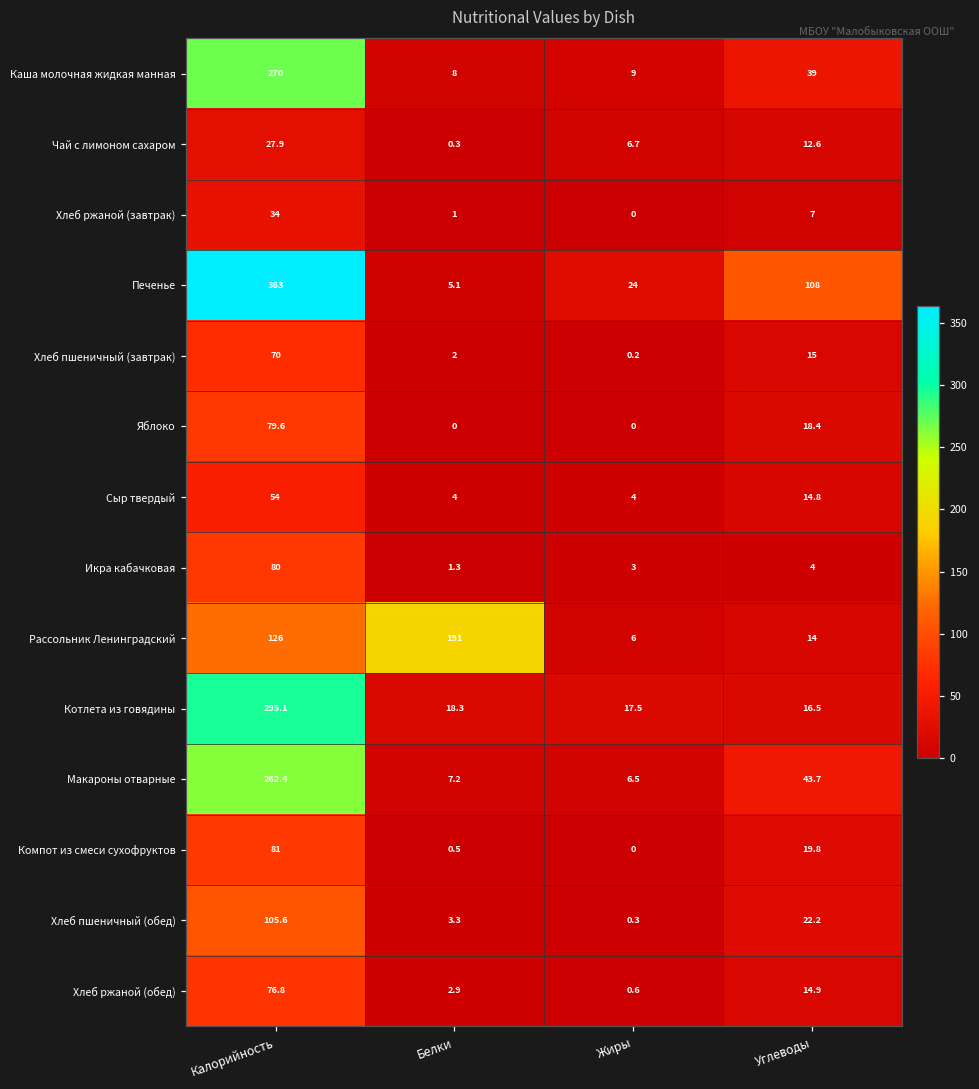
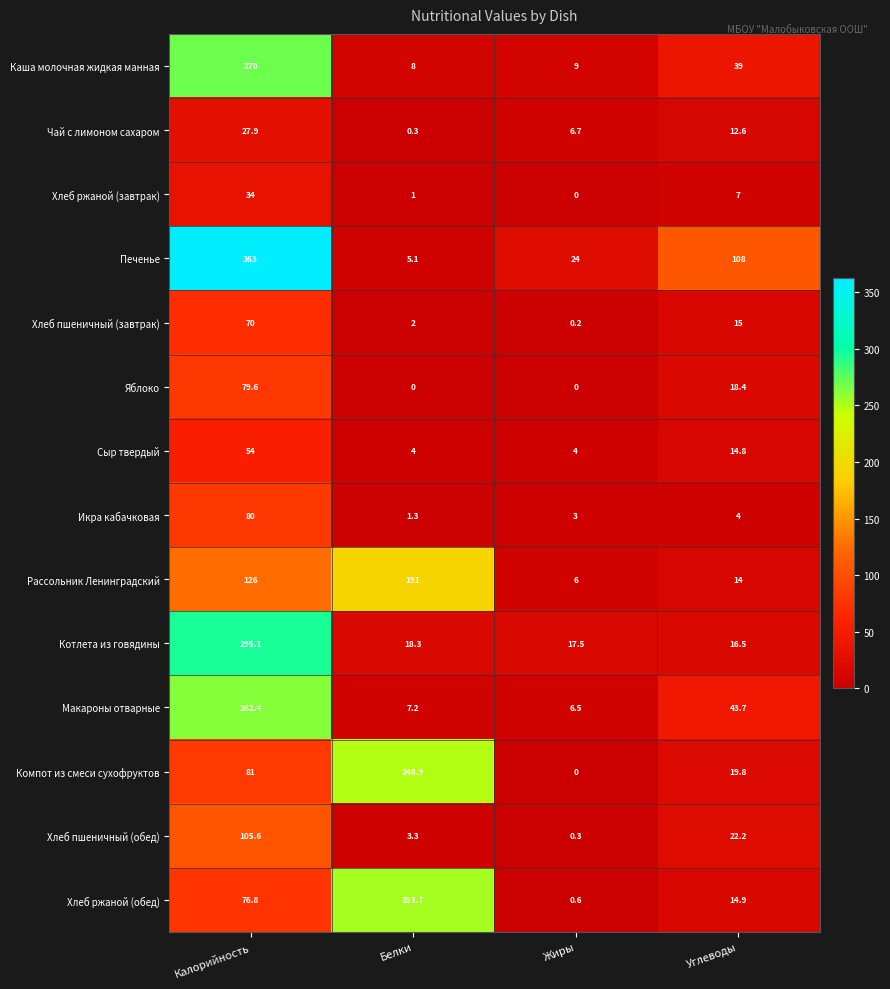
  {
    "Каша молочная жидкая манная": {
      "Калорийность": 270,
      "Белки": 8,
      "Жиры": 9,
      "Углеводы": 39
    },
    "Чай с лимоном сахаром": {
      "Калорийность": 27.9,
      "Белки": 0.3,
      "Жиры": 6.7,
      "Углеводы": 12.6
    },
    "Хлеб ржаной (завтрак)": {
      "Калорийность": 34,
      "Белки": 1,
      "Жиры": 0,
      "Углеводы": 7
    },
    "Печенье": {
      "Калорийность": 363,
      "Белки": 5.1,
      "Жиры": 24,
      "Углеводы": 108
    },
    "Хлеб пшеничный (завтрак)": {
      "Калорийность": 70,
      "Белки": 2,
      "Жиры": 0.2,
      "Углеводы": 15
    },
    "Яблоко": {
      "Калорийность": 79.6,
      "Белки": 0,
      "Жиры": 0,
      "Углеводы": 18.4
    },
    "Сыр твердый": {
      "Калорийность": 54,
      "Белки": 4,
      "Жиры": 4,
      "Углеводы": 14.8
    },
    "Икра кабачковая": {
      "Калорийность": 80,
      "Белки": 1.3,
      "Жиры": 3,
      "Углеводы": 4
    },
    "Рассольник Ленинградский": {
      "Калорийность": 126,
      "Белки": 191,
      "Жиры": 6,
      "Углеводы": 14
    },
    "Котлета из говядины": {
      "Калорийность": 295.1,
      "Белки": 18.3,
      "Жиры": 17.5,
      "Углеводы": 16.5
    },
    "Макароны отварные": {
      "Калорийность": 262.4,
      "Белки": 7.2,
      "Жиры": 6.5,
      "Углеводы": 43.7
    },
    "Компот из смеси сухофруктов": {
      "Калорийность": 81,
-     "Белки": 0.5,
+     "Белки": 248.9,
      "Жиры": 0,
      "Углеводы": 19.8
    },
    "Хлеб пшеничный (обед)": {
      "Калорийность": 105.6,
      "Белки": 3.3,
      "Жиры": 0.3,
      "Углеводы": 22.2
    },
    "Хлеб ржаной (обед)": {
      "Калорийность": 76.8,
-     "Белки": 2.9,
+     "Белки": 253.7,
      "Жиры": 0.6,
      "Углеводы": 14.9
    }
  }
